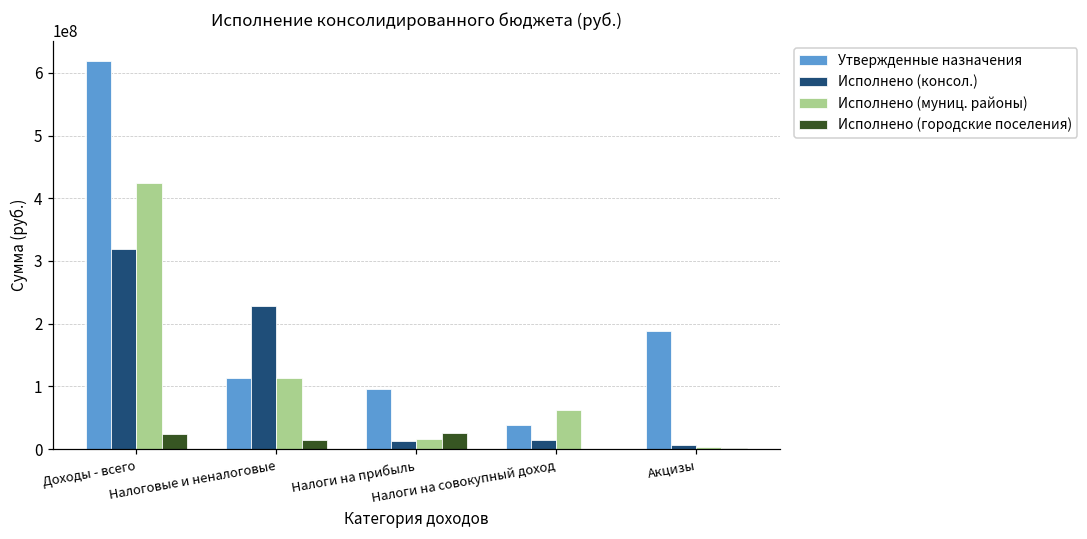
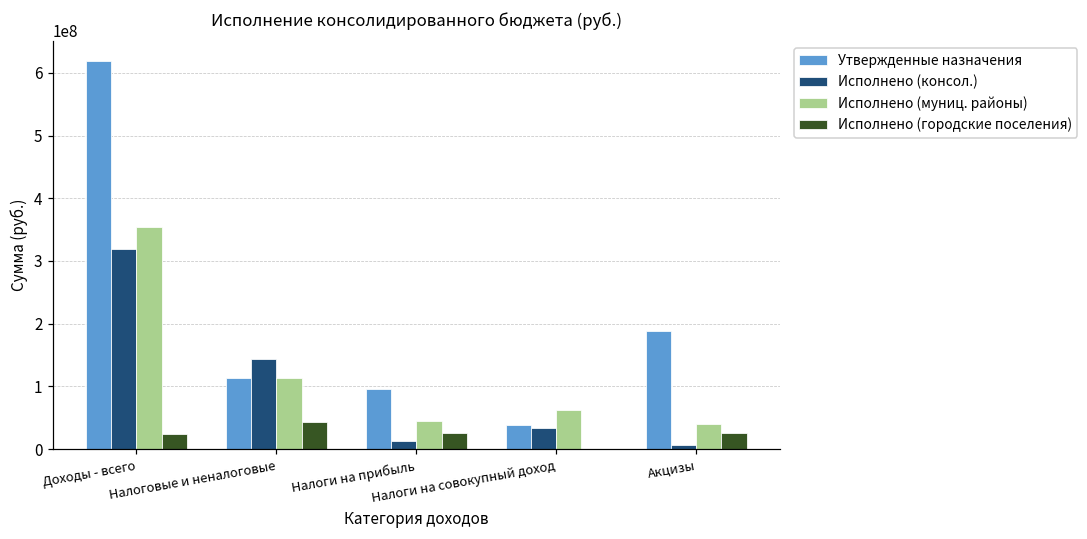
  {
    "Утвержденные назначения": {
      "Доходы - всего": 620000000,
      "Налоговые и неналоговые": 110000000,
      "Налоги на прибыль": 100000000,
      "Налоги на совокупный доход": 40000000,
      "Акцизы": 190000000
    },
    "Исполнено (консол.)": {
      "Доходы - всего": 320000000,
-     "Налоговые и неналоговые": 230000000,
+     "Налоговые и неналоговые": 140000000,
      "Налоги на прибыль": 10000000,
-     "Налоги на совокупный доход": 10000000,
+     "Налоги на совокупный доход": 30000000,
      "Акцизы": 10000000
    },
    "Исполнено (муниц. районы)": {
-     "Доходы - всего": 420000000,
+     "Доходы - всего": 350000000,
      "Налоговые и неналоговые": 110000000,
-     "Налоги на прибыль": 20000000,
+     "Налоги на прибыль": 50000000,
      "Налоги на совокупный доход": 60000000,
-     "Акцизы": 0
+     "Акцизы": 40000000
    },
    "Исполнено (городские поселения)": {
      "Доходы - всего": 20000000,
-     "Налоговые и неналоговые": 10000000,
+     "Налоговые и неналоговые": 40000000,
      "Налоги на прибыль": 30000000,
      "Налоги на совокупный доход": 0,
-     "Акцизы": 0
+     "Акцизы": 30000000
    }
  }
